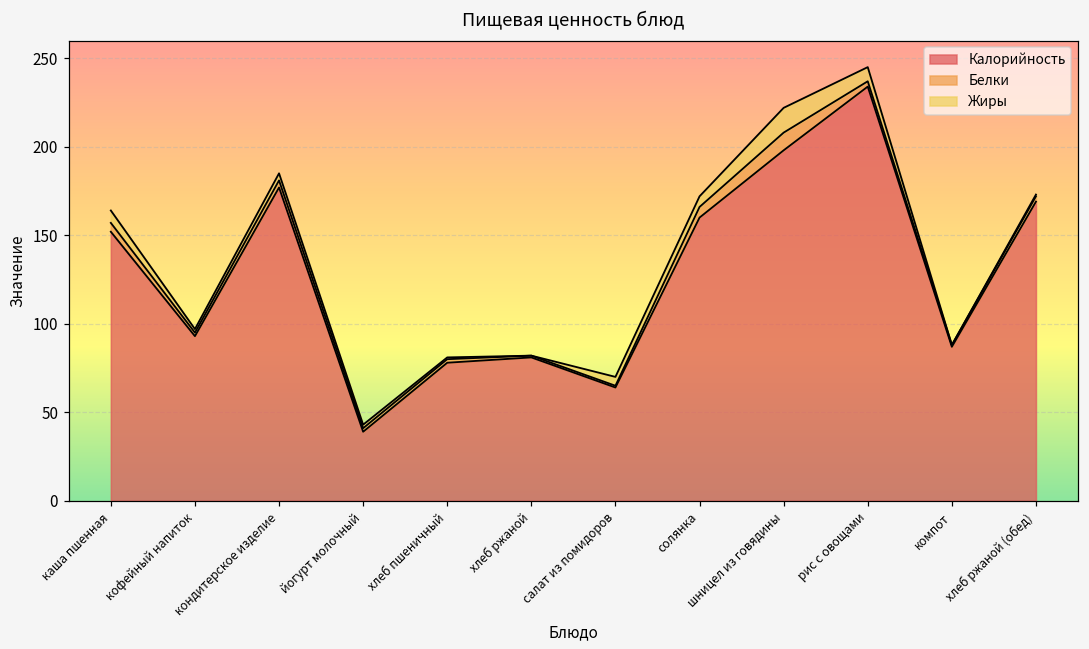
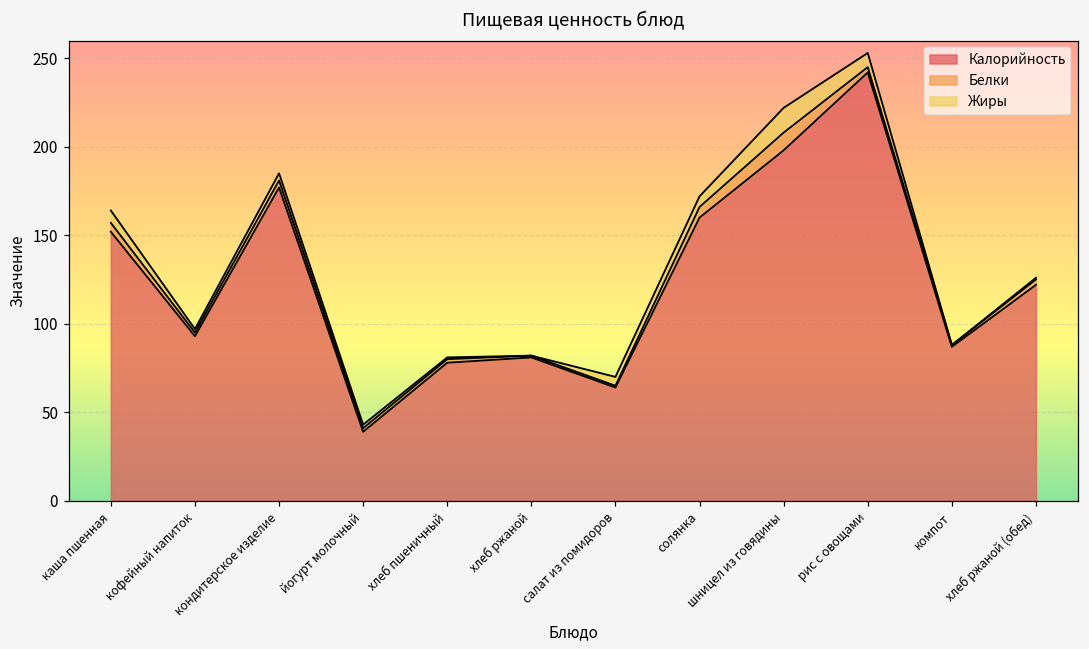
  {
    "Калорийность": {
      "каша пшенная": 152,
      "кофейный напиток": 93,
      "кондитерское изделие": 177,
      "йогурт молочный": 39,
      "хлеб пшеничный": 78,
      "солянка": 160,
      "шницел из говядины": 198,
-     "рис с овощами": 234,
-     "хлеб ржаной (обед)": 169
+     "рис с овощами": 242,
+     "хлеб ржаной (обед)": 122
    }
  }
